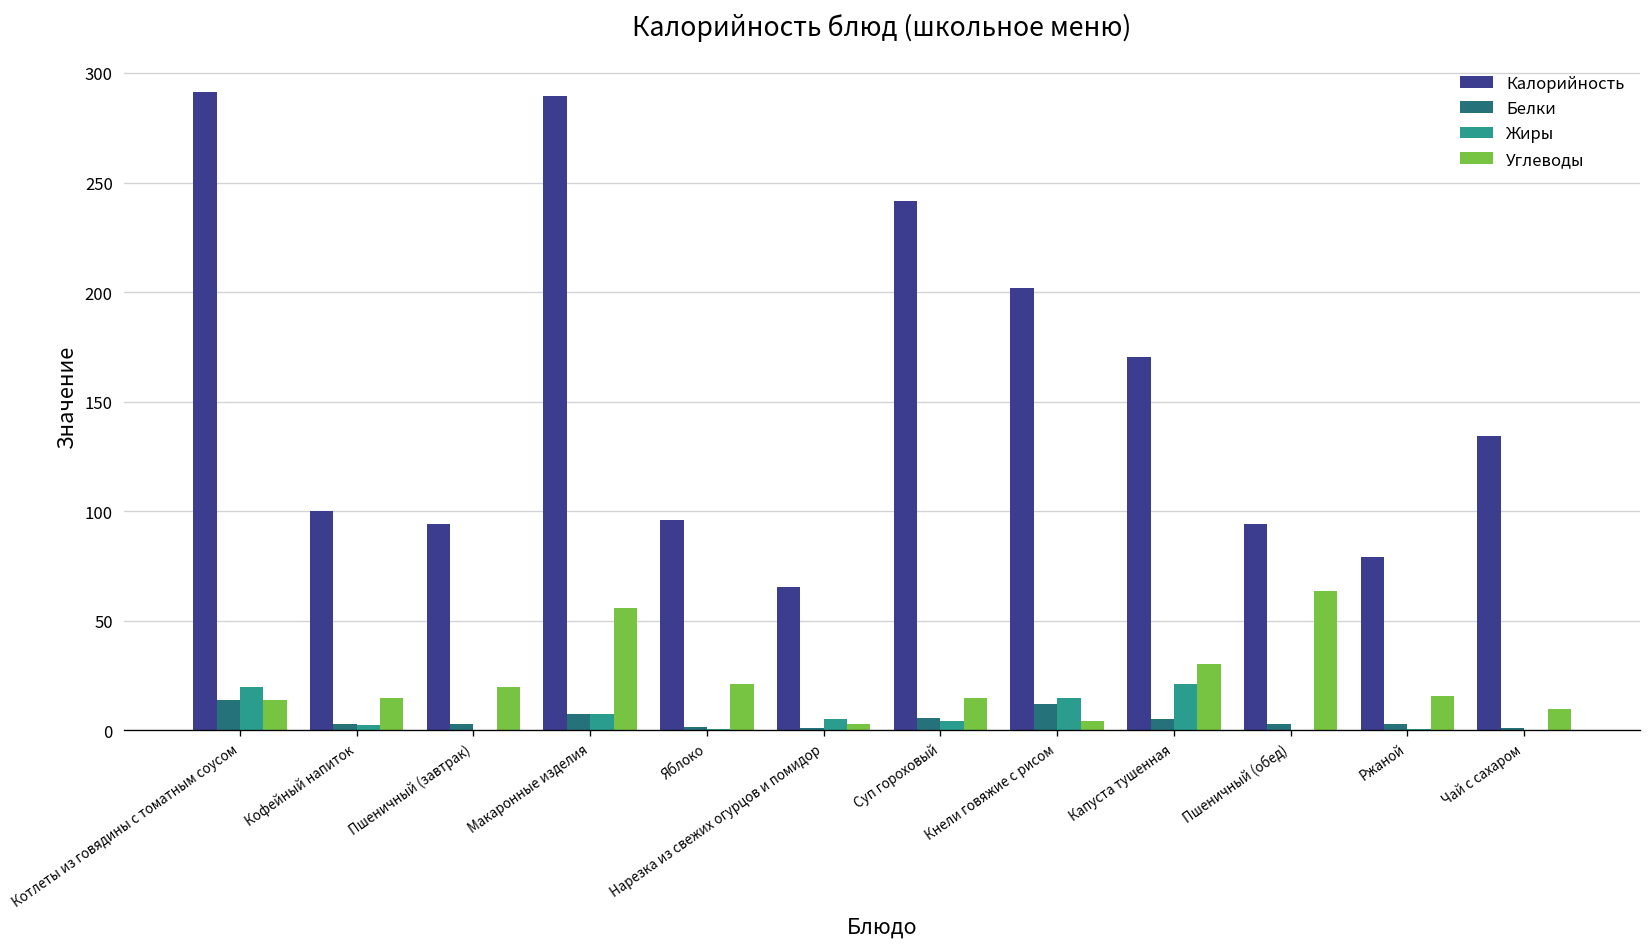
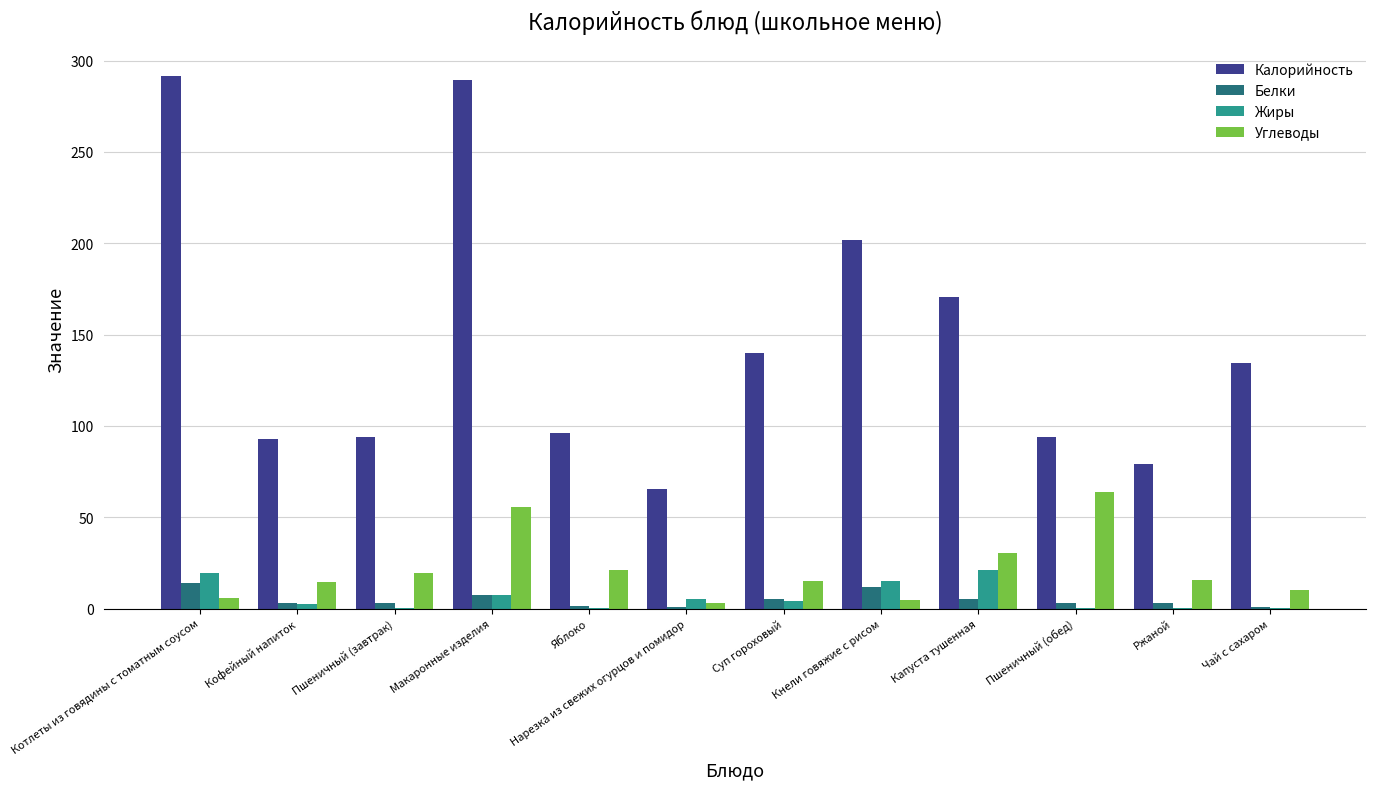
  {
    "Калорийность": {
      "Котлеты из говядины с томатным соусом": 291,
-     "Кофейный напиток": 100,
+     "Кофейный напиток": 93,
      "Пшеничный (завтрак)": 94,
      "Макаронные изделия": 289,
      "Яблоко": 96,
      "Нарезка из свежих огурцов и помидор": 65,
-     "Суп гороховый": 242,
+     "Суп гороховый": 140,
      "Кнели говяжие с рисом": 202,
      "Капуста тушенная": 170,
      "Пшеничный (обед)": 94,
      "Ржаной": 79,
      "Чай с сахаром": 134
    },
    "Углеводы": {
-     "Котлеты из говядины с томатным соусом": 14,
+     "Котлеты из говядины с томатным соусом": 6,
      "Кофейный напиток": 15,
      "Пшеничный (завтрак)": 20,
      "Макаронные изделия": 56,
      "Яблоко": 21,
      "Нарезка из свежих огурцов и помидор": 3,
      "Суп гороховый": 15,
      "Кнели говяжие с рисом": 4,
      "Капуста тушенная": 30,
      "Пшеничный (обед)": 64,
      "Ржаной": 16,
      "Чай с сахаром": 10
    }
  }
